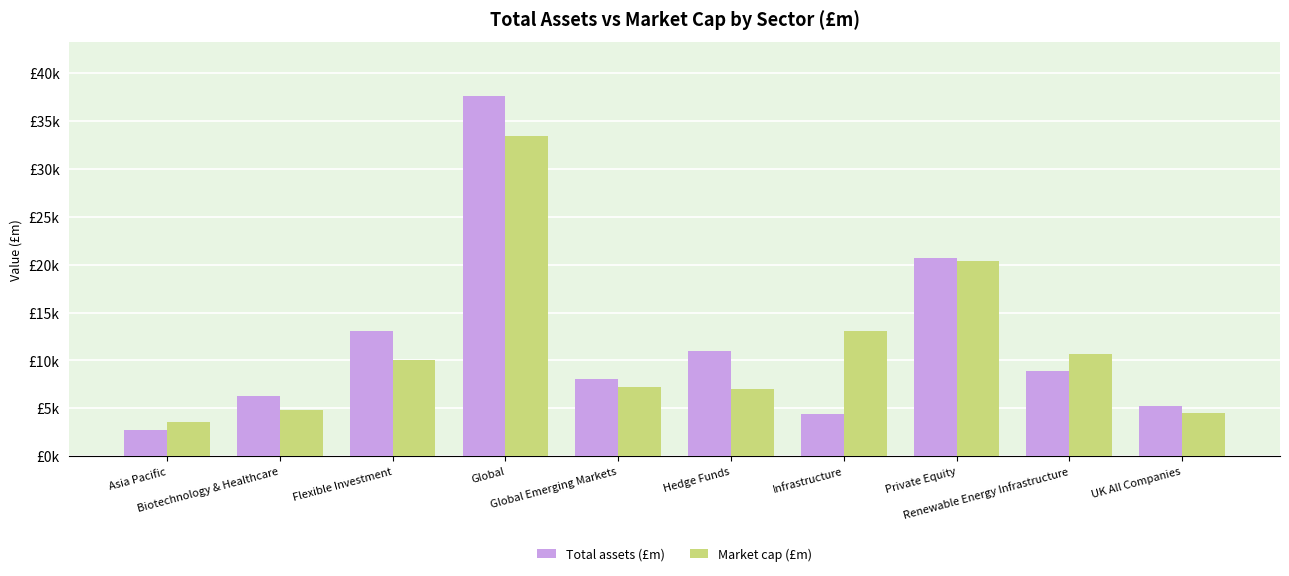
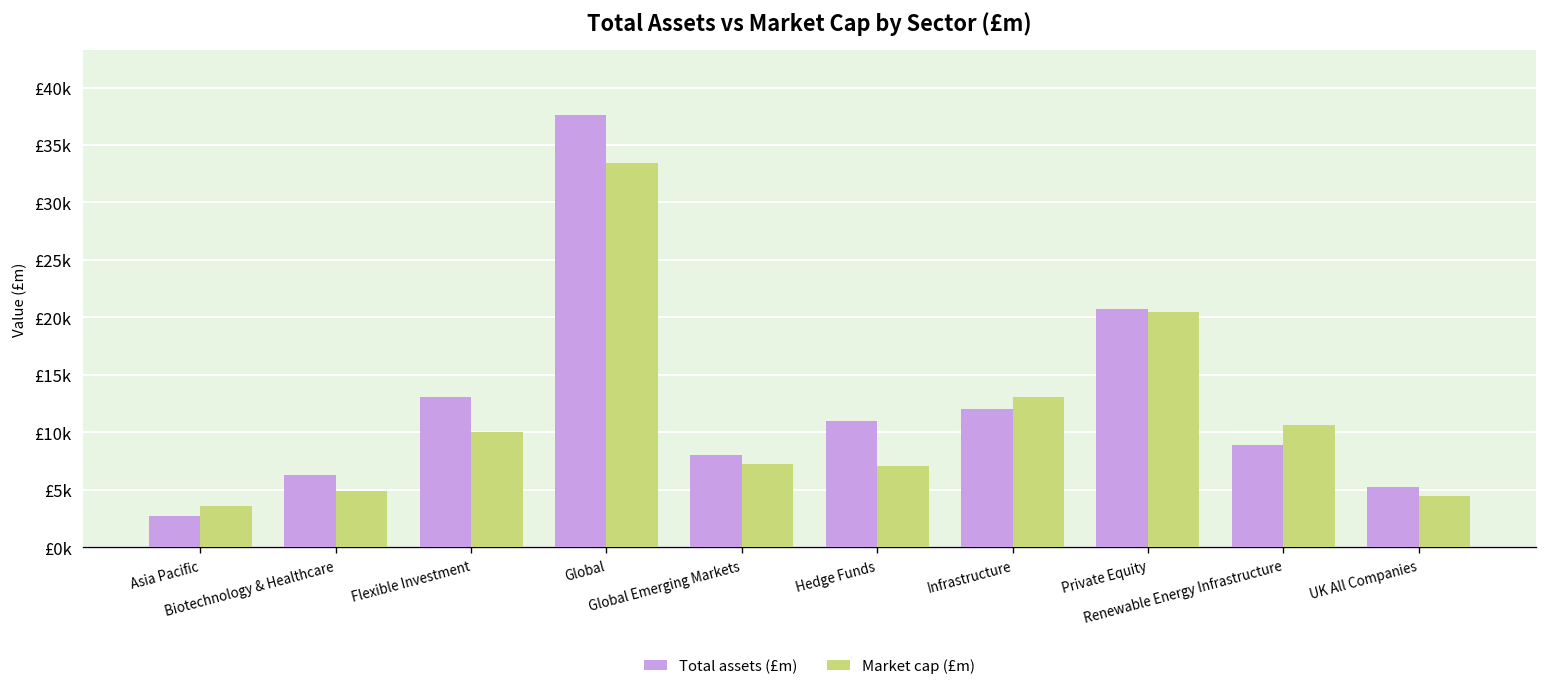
  {
    "Total assets (£m)": {
      "Asia Pacific": "£3000",
      "Biotechnology & Healthcare": "£6000",
      "Flexible Investment": "£13000",
      "Global": "£38000",
      "Global Emerging Markets": "£8000",
      "Hedge Funds": "£11000",
-     "Infrastructure": "£4000",
+     "Infrastructure": "£12000",
      "Private Equity": "£21000",
      "Renewable Energy Infrastructure": "£9000",
      "UK All Companies": "£5000"
    },
    "Market cap (£m)": {
      "Asia Pacific": "£4000",
      "Biotechnology & Healthcare": "£5000",
      "Flexible Investment": "£10000",
      "Global": "£33000",
      "Global Emerging Markets": "£7000",
      "Hedge Funds": "£7000",
      "Infrastructure": "£13000",
      "Private Equity": "£20000",
      "Renewable Energy Infrastructure": "£11000",
      "UK All Companies": "£4000"
    }
  }
